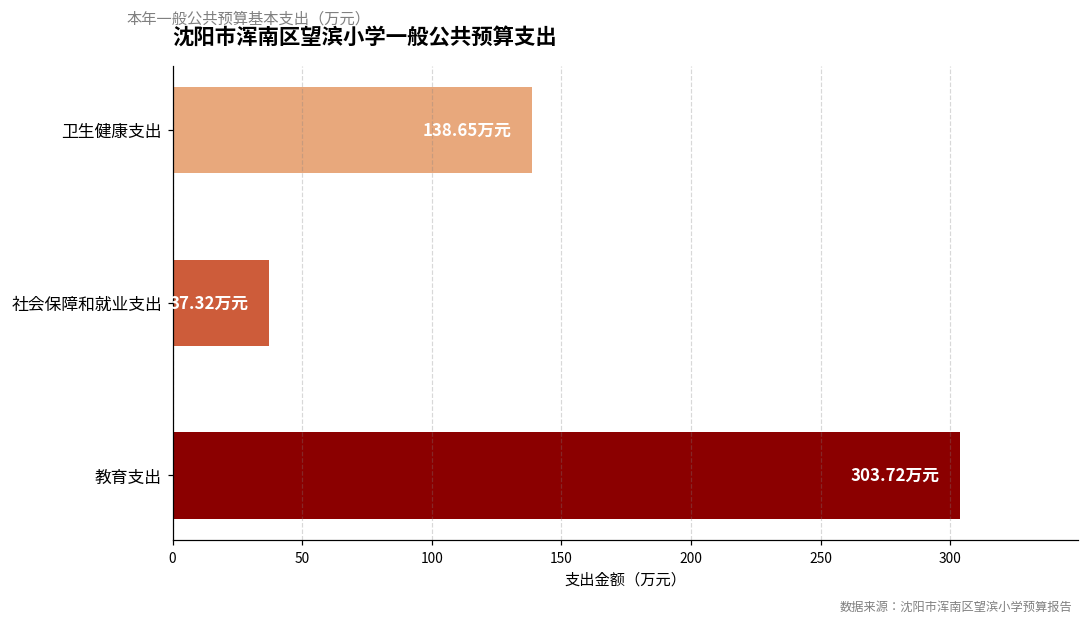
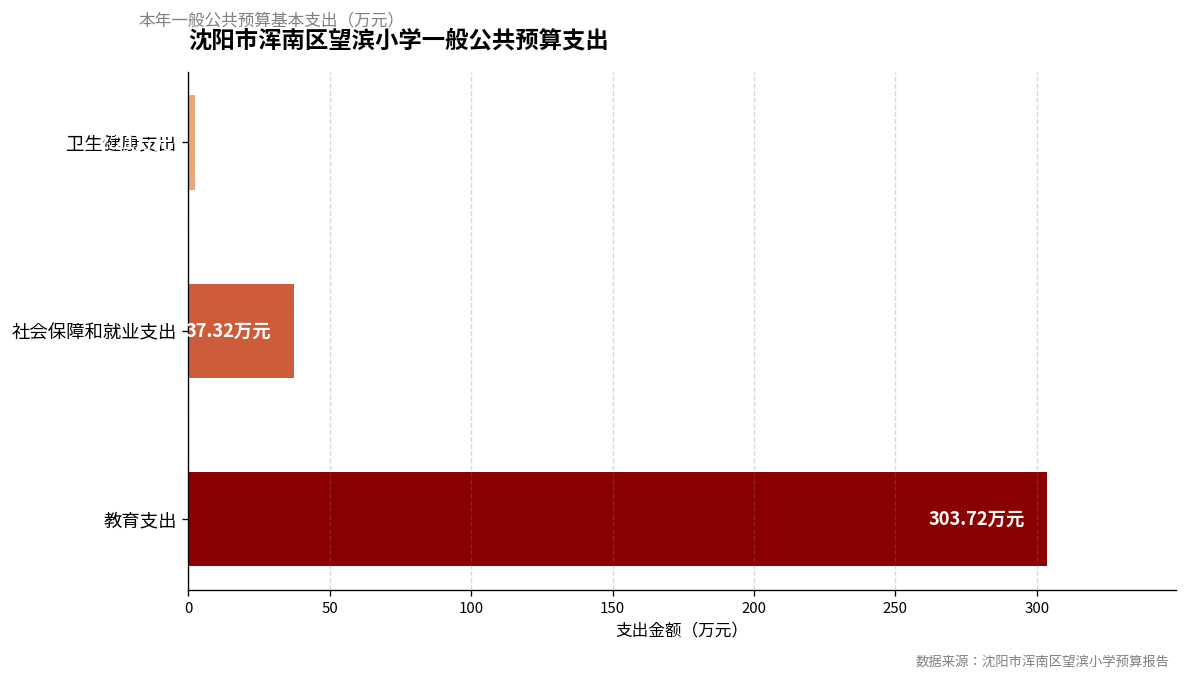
  {
-   "卫生健康支出": 139
+   "卫生健康支出": 2
  }
